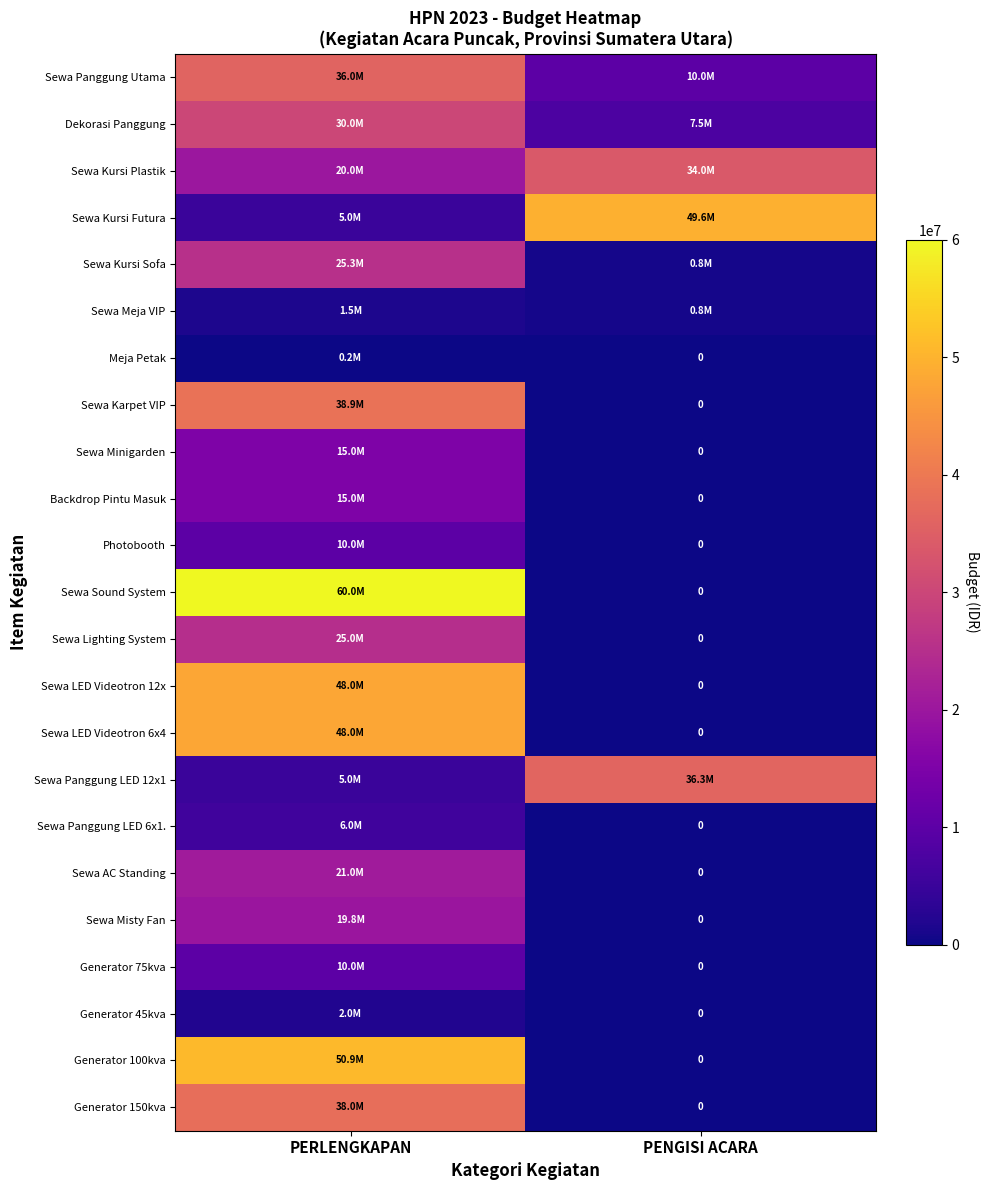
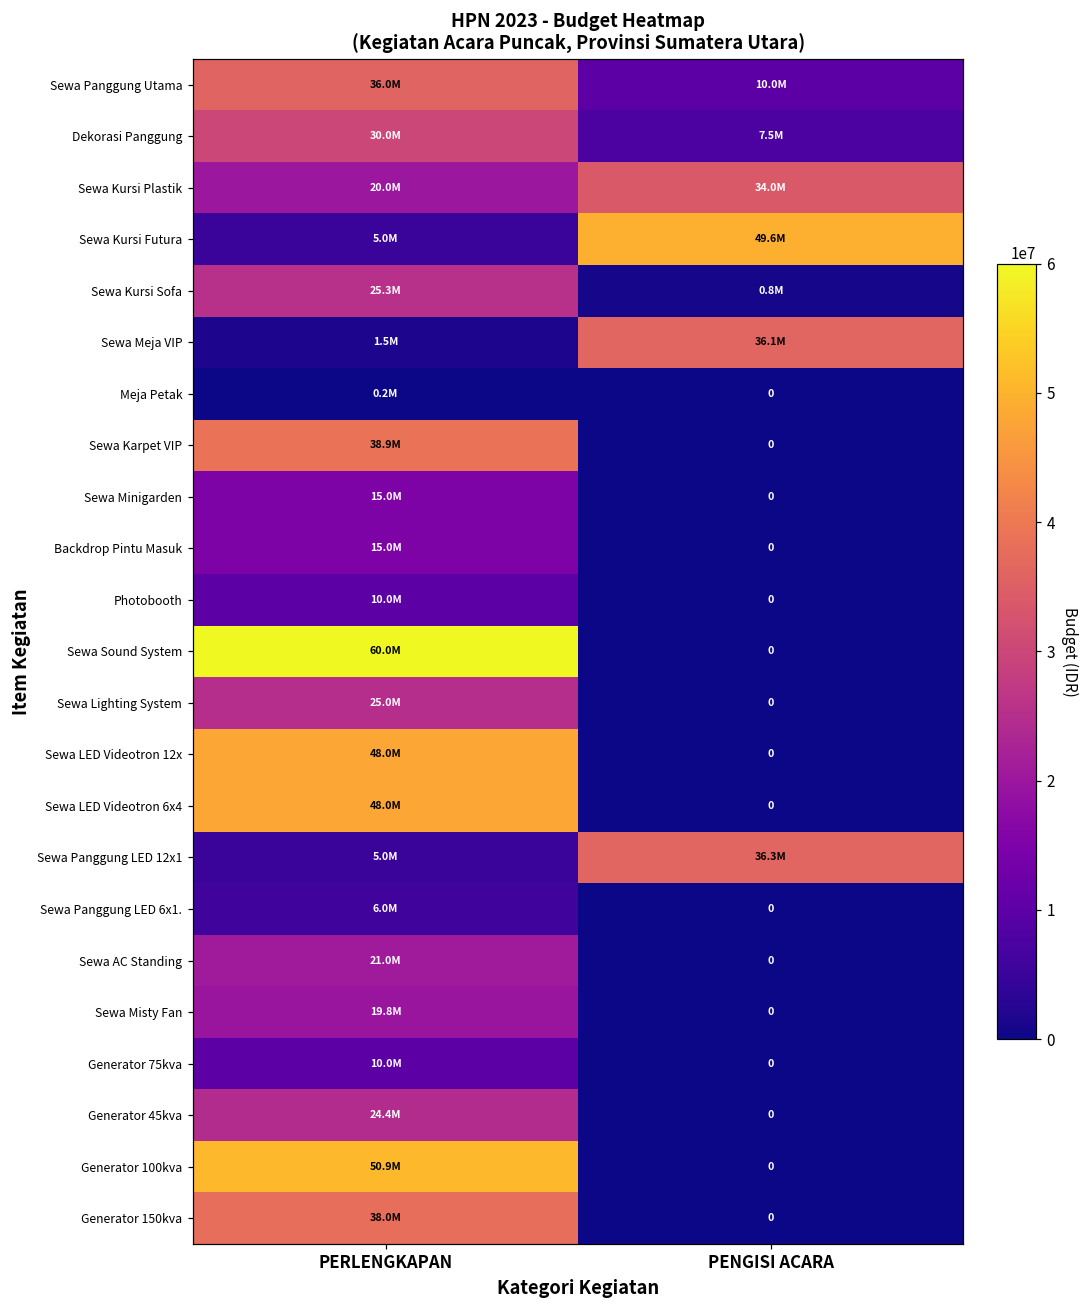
  {
    "Sewa Panggung Utama": {
      "PERLENGKAPAN": "36.0M",
      "PENGISI ACARA": "10.0M"
    },
    "Dekorasi Panggung": {
      "PERLENGKAPAN": "30.0M",
      "PENGISI ACARA": "7.5M"
    },
    "Sewa Kursi Plastik": {
      "PERLENGKAPAN": "20.0M",
      "PENGISI ACARA": "34.0M"
    },
    "Sewa Kursi Futura": {
      "PERLENGKAPAN": "5.0M",
      "PENGISI ACARA": "49.6M"
    },
    "Sewa Kursi Sofa": {
      "PERLENGKAPAN": "25.3M",
      "PENGISI ACARA": "0.8M"
    },
    "Sewa Meja VIP": {
      "PERLENGKAPAN": "1.5M",
-     "PENGISI ACARA": "0.8M"
+     "PENGISI ACARA": "36.1M"
    },
    "Meja Petak": {
      "PERLENGKAPAN": "0.2M",
      "PENGISI ACARA": "0"
    },
    "Sewa Karpet VIP": {
      "PERLENGKAPAN": "38.9M",
      "PENGISI ACARA": "0"
    },
    "Sewa Minigarden": {
      "PERLENGKAPAN": "15.0M",
      "PENGISI ACARA": "0"
    },
    "Backdrop Pintu Masuk": {
      "PERLENGKAPAN": "15.0M",
      "PENGISI ACARA": "0"
    },
    "Photobooth": {
      "PERLENGKAPAN": "10.0M",
      "PENGISI ACARA": "0"
    },
    "Sewa Sound System": {
      "PERLENGKAPAN": "60.0M",
      "PENGISI ACARA": "0"
    },
    "Sewa Lighting System": {
      "PERLENGKAPAN": "25.0M",
      "PENGISI ACARA": "0"
    },
    "Sewa LED Videotron 12x": {
      "PERLENGKAPAN": "48.0M",
      "PENGISI ACARA": "0"
    },
    "Sewa LED Videotron 6x4": {
      "PERLENGKAPAN": "48.0M",
      "PENGISI ACARA": "0"
    },
    "Sewa Panggung LED 12x1": {
      "PERLENGKAPAN": "5.0M",
      "PENGISI ACARA": "36.3M"
    },
    "Sewa Panggung LED 6x1.": {
      "PERLENGKAPAN": "6.0M",
      "PENGISI ACARA": "0"
    },
    "Sewa AC Standing": {
      "PERLENGKAPAN": "21.0M",
      "PENGISI ACARA": "0"
    },
    "Sewa Misty Fan": {
      "PERLENGKAPAN": "19.8M",
      "PENGISI ACARA": "0"
    },
    "Generator 75kva": {
      "PERLENGKAPAN": "10.0M",
      "PENGISI ACARA": "0"
    },
    "Generator 45kva": {
-     "PERLENGKAPAN": "2.0M",
+     "PERLENGKAPAN": "24.4M",
      "PENGISI ACARA": "0"
    },
    "Generator 100kva": {
      "PERLENGKAPAN": "50.9M",
      "PENGISI ACARA": "0"
    },
    "Generator 150kva": {
      "PERLENGKAPAN": "38.0M",
      "PENGISI ACARA": "0"
    }
  }
